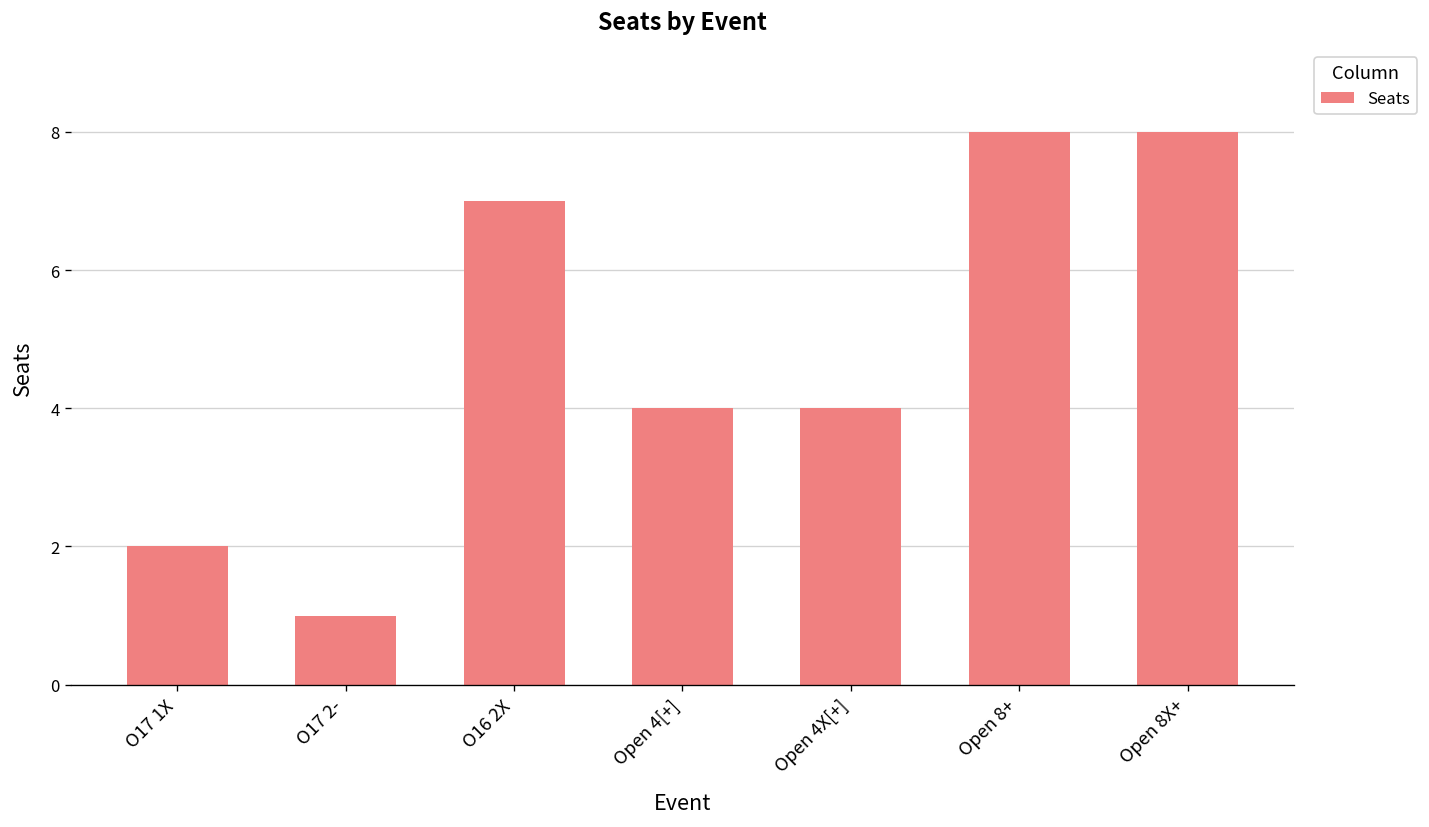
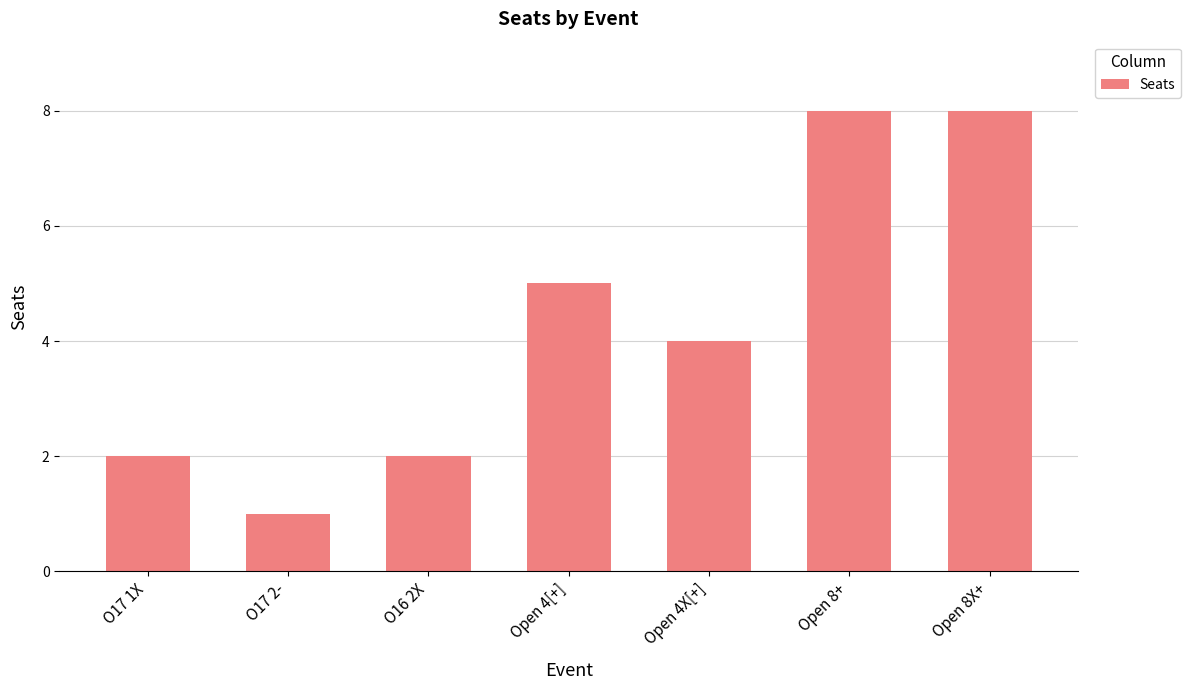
  {
    "O17 1X": 2,
    "O17 2-": 1,
-   "O16 2X": 7,
-   "Open 4[+]": 4,
+   "O16 2X": 2,
+   "Open 4[+]": 5,
    "Open 4X[+]": 4,
    "Open 8+": 8,
    "Open 8X+": 8
  }
